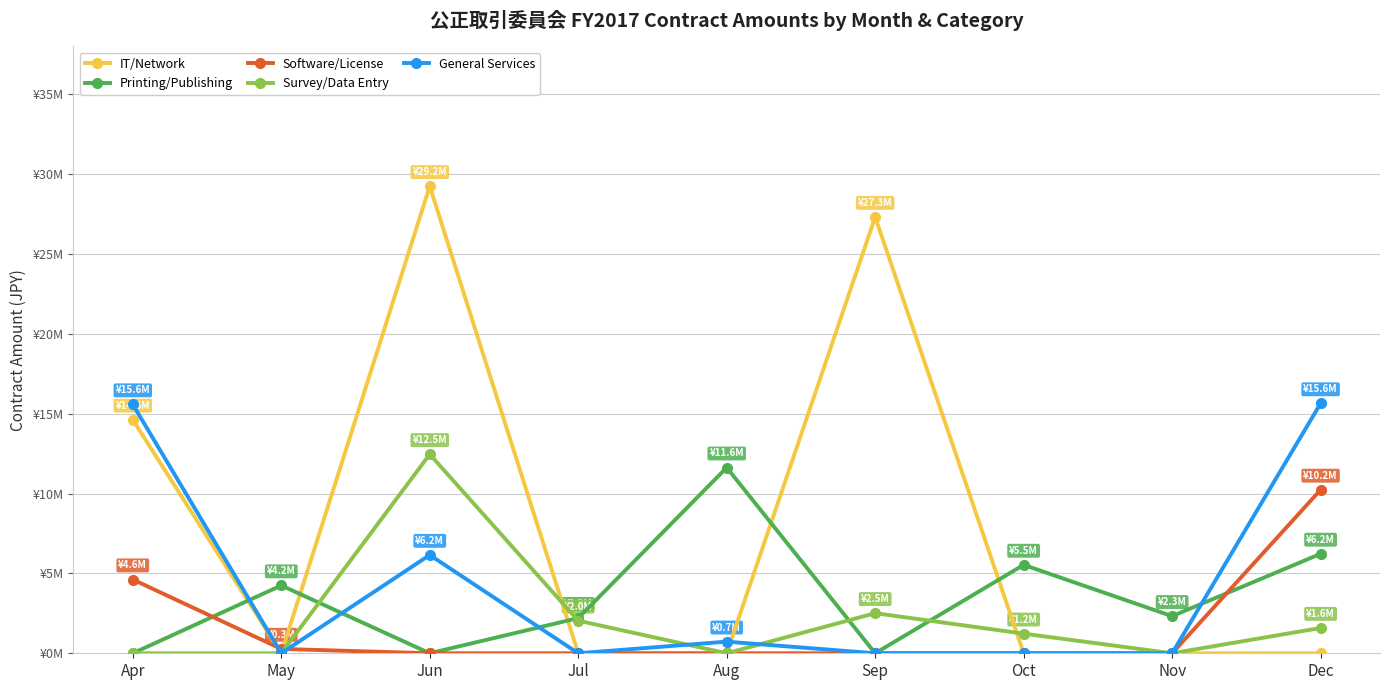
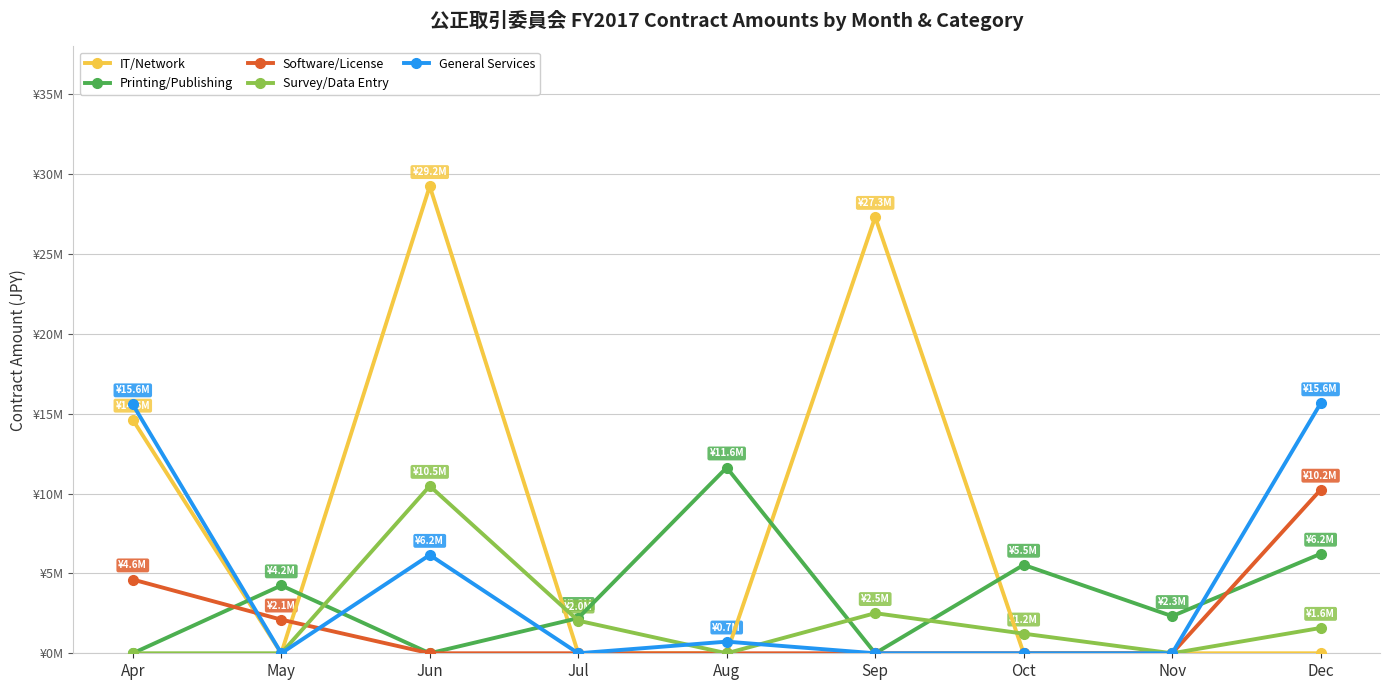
  {
    "IT/Network": {
      "Dec": "¥0"
    },
    "Software/License": {
-     "May": "¥0.3M"
+     "May": "¥2.1M"
    },
    "Survey/Data Entry": {
-     "Jun": "¥12.5M"
+     "Jun": "¥10.5M"
    }
  }
